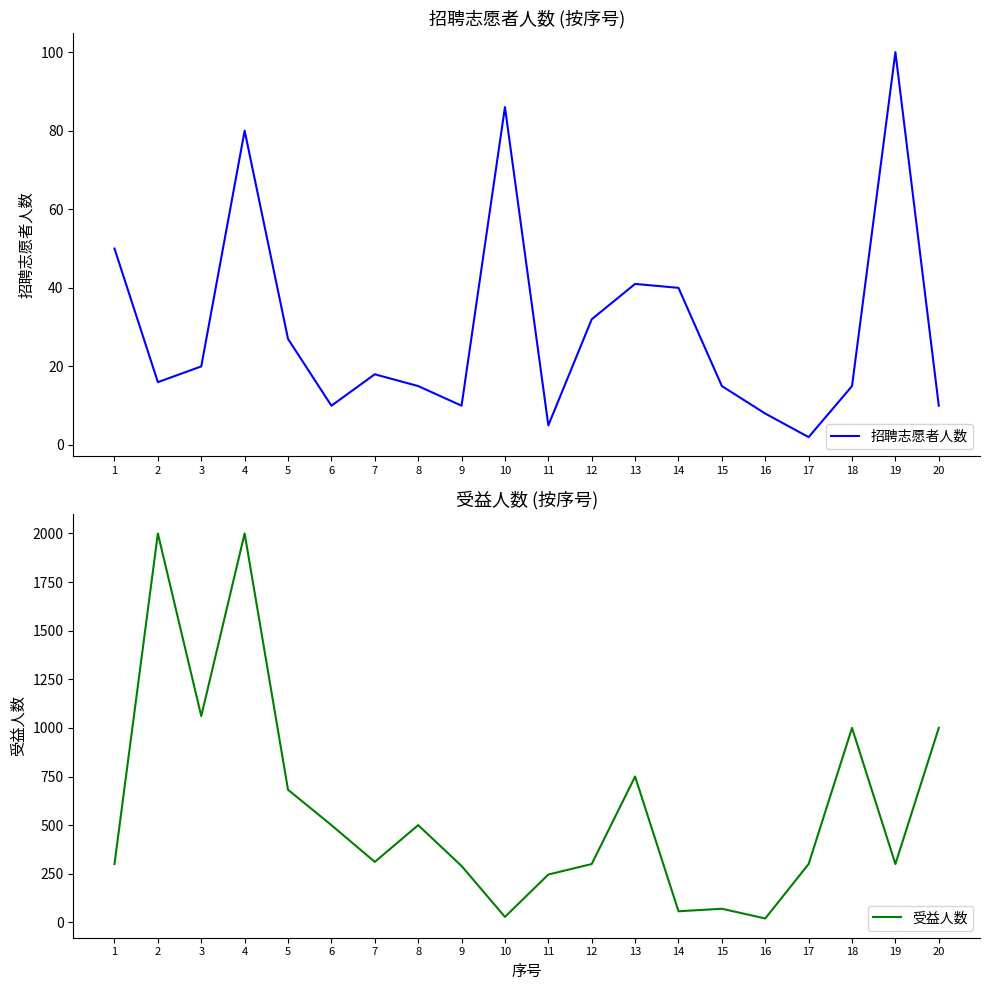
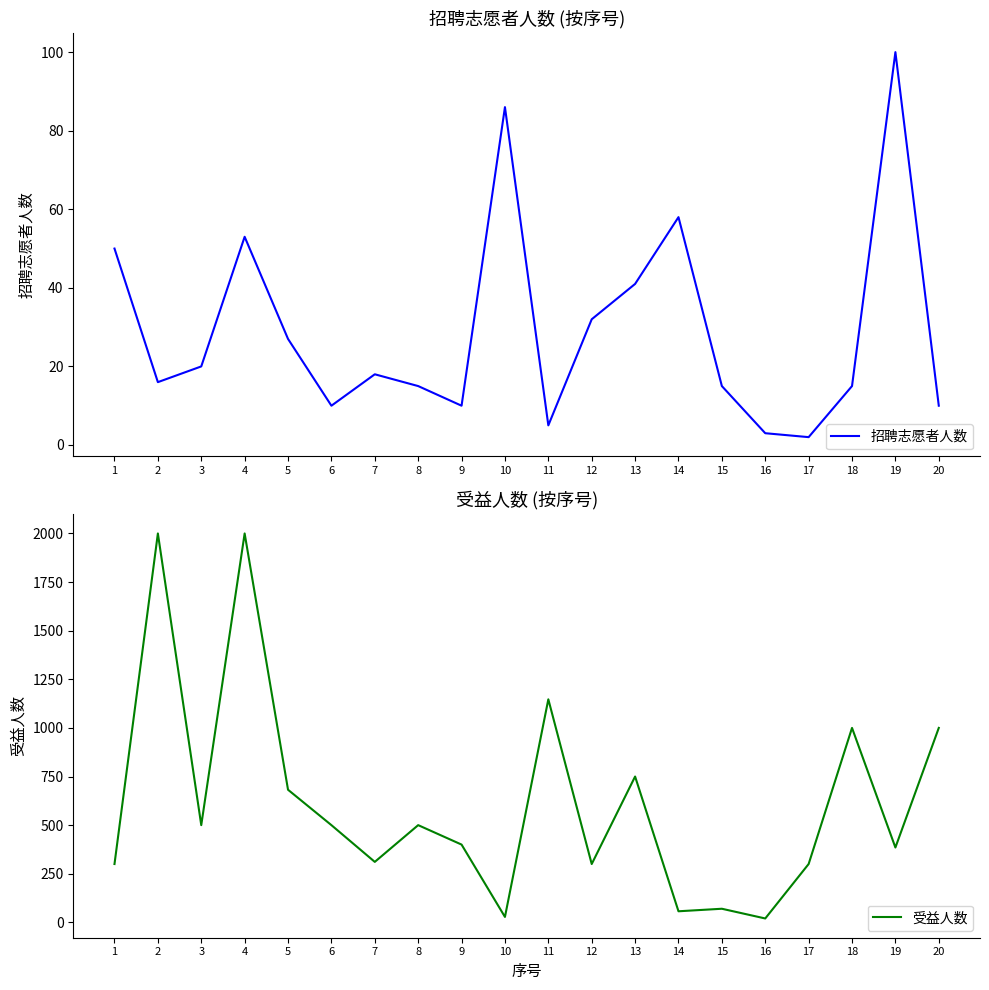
  {
    "招聘志愿者人数 (按序号)": {
      "1": 50,
      "2": 16,
      "3": 20,
-     "4": 80,
+     "4": 53,
      "5": 27,
      "6": 10,
      "7": 18,
      "8": 15,
      "9": 10,
      "10": 86,
      "11": 5,
      "12": 32,
      "13": 41,
-     "14": 40,
+     "14": 58,
      "15": 15,
-     "16": 8,
+     "16": 3,
      "17": 2,
      "18": 15,
      "19": 100,
      "20": 10
    },
    "受益人数 (按序号)": {
      "1": 300,
      "2": 2000,
-     "3": 1060,
+     "3": 500,
      "4": 2000,
      "5": 680,
      "6": 500,
      "7": 310,
      "8": 500,
-     "9": 290,
+     "9": 400,
      "10": 30,
-     "11": 250,
+     "11": 1150,
      "12": 300,
      "13": 750,
      "14": 60,
      "15": 70,
      "16": 20,
      "17": 300,
      "18": 1000,
-     "19": 300,
+     "19": 390,
      "20": 1000
    }
  }
